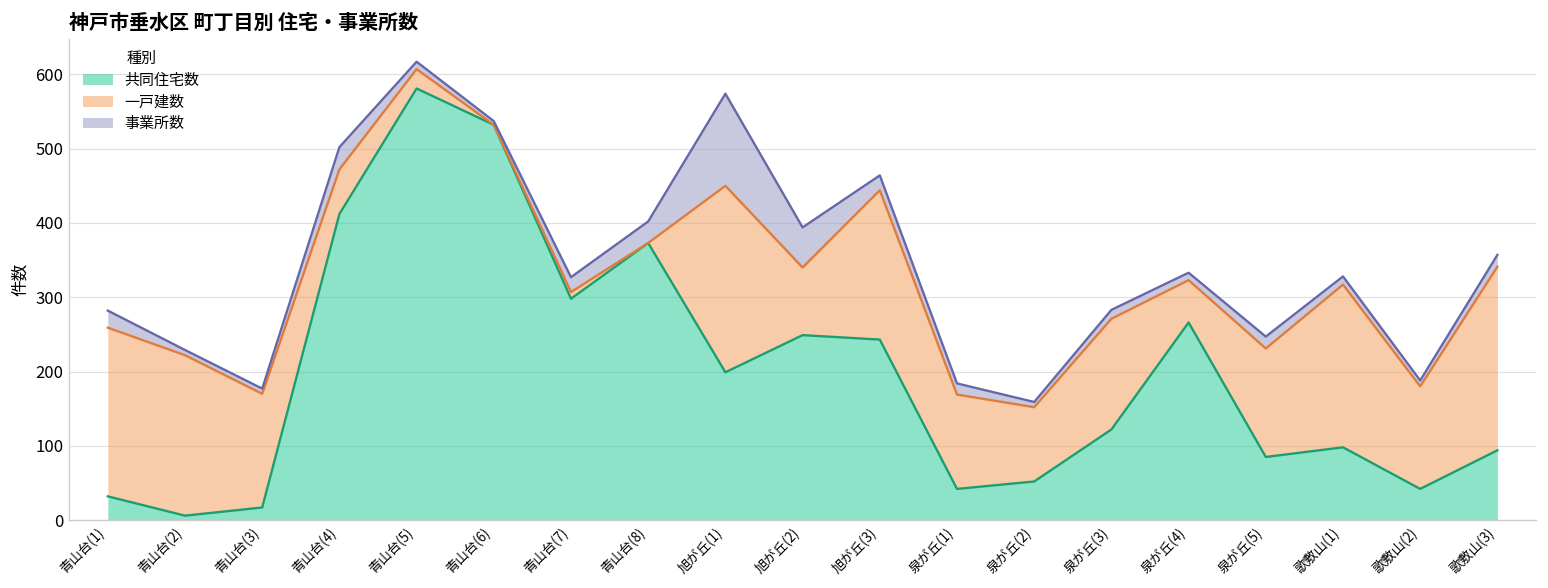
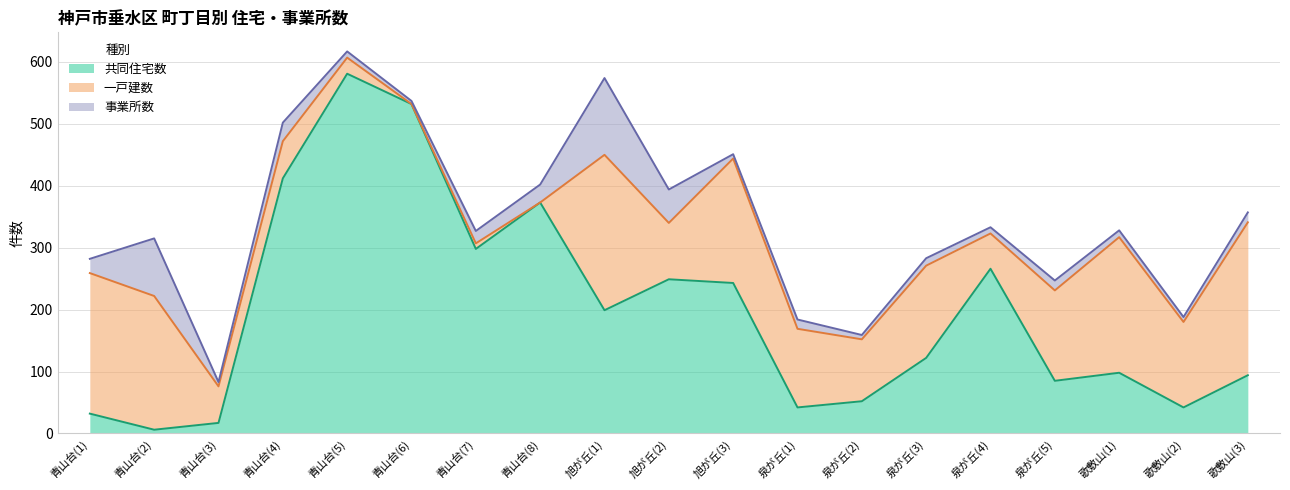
  {
    "共同住宅数": {
      "青山台(1)": 30,
      "青山台(2)": 10,
      "青山台(3)": 20,
      "青山台(4)": 410,
      "青山台(5)": 580,
      "青山台(7)": 300,
      "旭が丘(1)": 200,
      "旭が丘(2)": 250,
      "旭が丘(3)": 240,
      "泉が丘(1)": 40,
      "泉が丘(2)": 50,
      "泉が丘(3)": 120,
      "泉が丘(4)": 270,
      "泉が丘(5)": 90,
      "歌敷山(1)": 100,
      "歌敷山(2)": 40,
      "歌敷山(3)": 90
    },
    "一戸建数": {
      "青山台(1)": 230,
      "青山台(2)": 220,
-     "青山台(3)": 150,
+     "青山台(3)": 60,
      "青山台(4)": 60,
      "青山台(5)": 30,
      "青山台(7)": 10,
      "旭が丘(1)": 250,
      "旭が丘(2)": 90,
      "旭が丘(3)": 200,
      "泉が丘(1)": 130,
      "泉が丘(2)": 100,
      "泉が丘(3)": 150,
      "泉が丘(4)": 60,
      "泉が丘(5)": 150,
      "歌敷山(1)": 220,
      "歌敷山(2)": 140,
      "歌敷山(3)": 250
    },
    "事業所数": {
      "青山台(1)": 20,
-     "青山台(2)": 10,
+     "青山台(2)": 90,
      "青山台(3)": 10,
      "青山台(4)": 30,
      "青山台(5)": 10,
      "青山台(6)": 10,
      "青山台(7)": 20,
      "青山台(8)": 30,
      "旭が丘(1)": 120,
      "旭が丘(2)": 50,
-     "旭が丘(3)": 20,
+     "旭が丘(3)": 10,
      "泉が丘(1)": 20,
      "泉が丘(2)": 10,
      "泉が丘(3)": 10,
      "泉が丘(4)": 10,
      "泉が丘(5)": 20,
      "歌敷山(1)": 10,
      "歌敷山(2)": 10,
      "歌敷山(3)": 20
    }
  }
